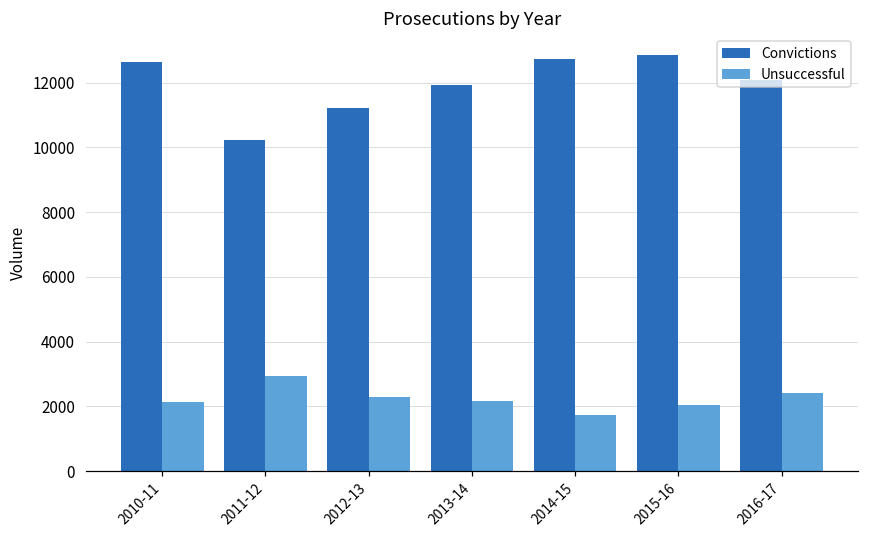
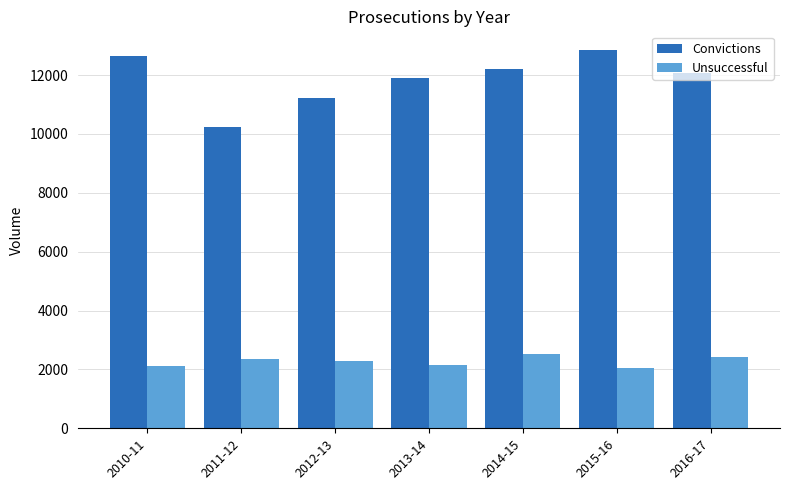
  {
    "Convictions": {
      "2010-11": 12700,
      "2011-12": 10200,
      "2012-13": 11200,
      "2013-14": 11900,
-     "2014-15": 12700,
+     "2014-15": 12200,
      "2015-16": 12800
    },
    "Unsuccessful": {
      "2010-11": 2100,
-     "2011-12": 2900,
+     "2011-12": 2400,
      "2012-13": 2300,
      "2013-14": 2200,
-     "2014-15": 1700,
+     "2014-15": 2500,
      "2015-16": 2000,
      "2016-17": 2400
    }
  }
